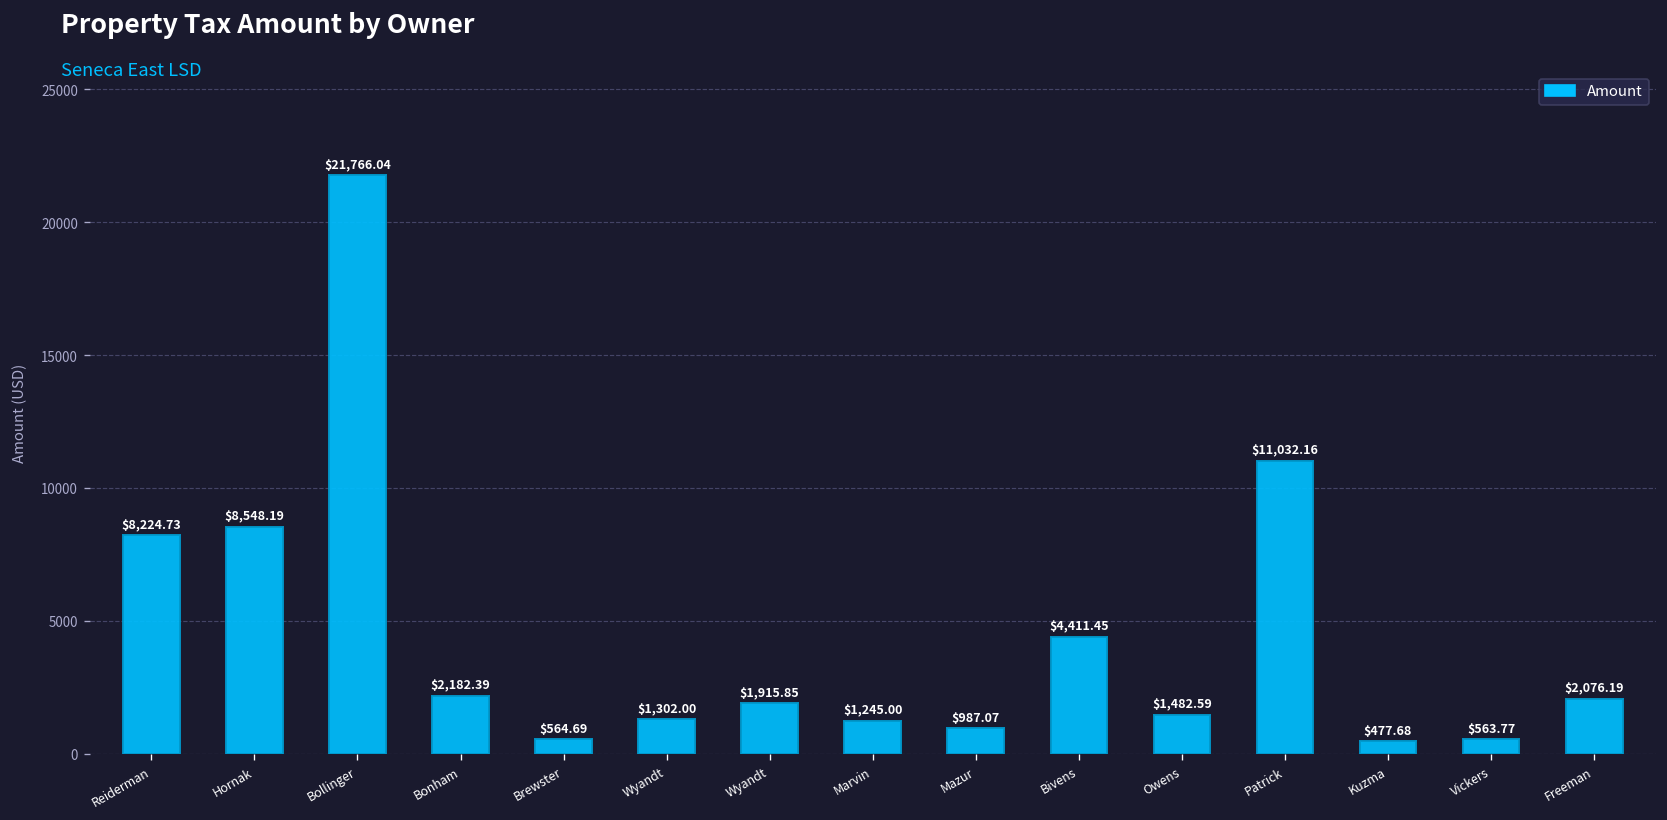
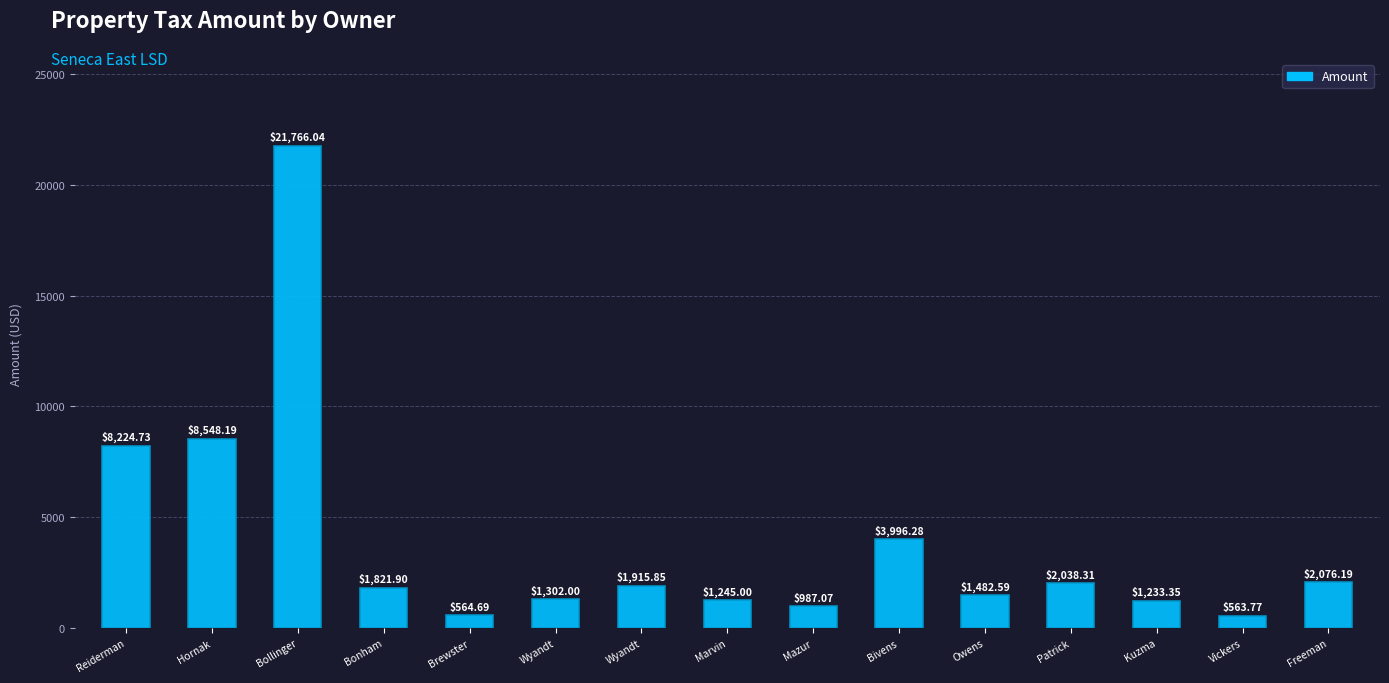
  {
    "Reiderman": "$8,224.73",
    "Hornak": "$8,548.19",
    "Bollinger": "$21,766.04",
-   "Bonham": "$2,182.39",
+   "Bonham": "$1,821.90",
    "Brewster": "$564.69",
    "Marvin": "$1,245.00",
    "Mazur": "$987.07",
-   "Bivens": "$4,411.45",
+   "Bivens": "$3,996.28",
    "Owens": "$1,482.59",
-   "Patrick": "$11,032.16",
-   "Kuzma": "$477.68",
+   "Patrick": "$2,038.31",
+   "Kuzma": "$1,233.35",
    "Vickers": "$563.77",
    "Freeman": "$2,076.19"
  }
